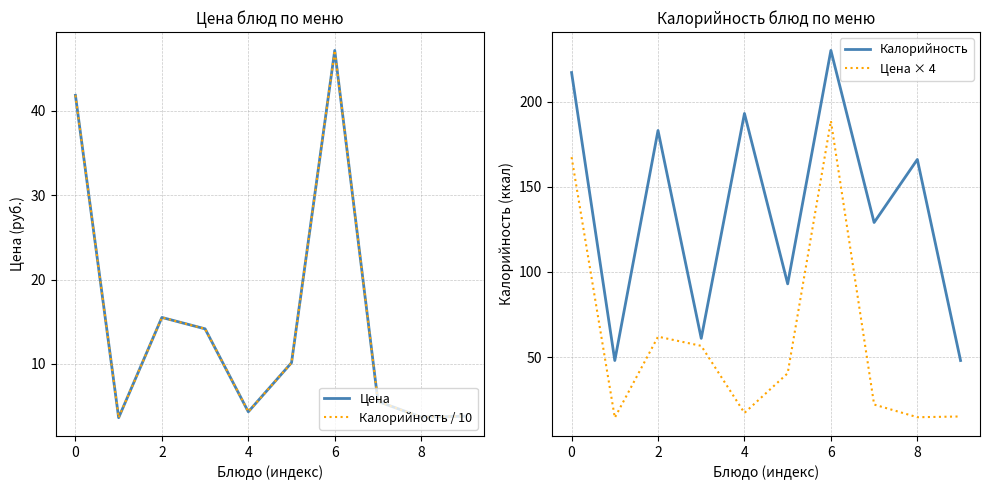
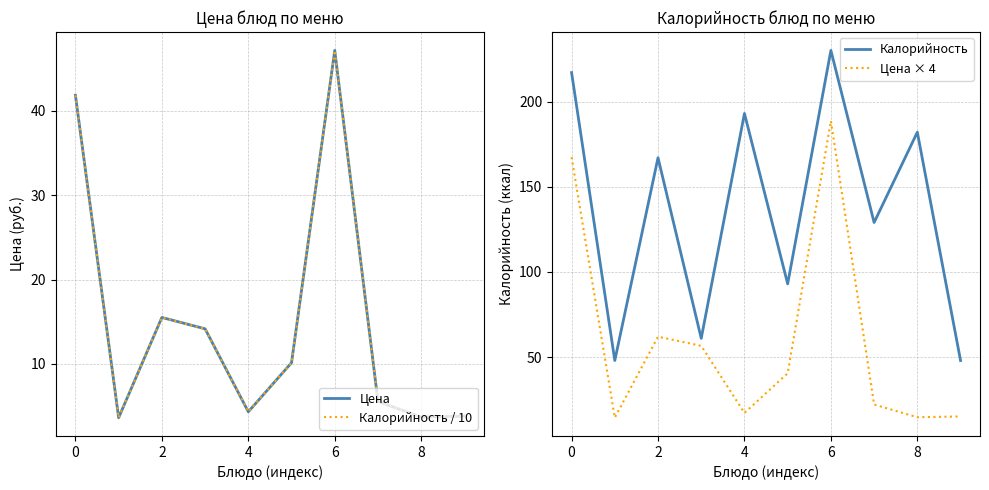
  {
    "Цена блюд по меню": {
      "0": 42,
      "2": 16,
      "4": 4,
      "6": 47
    },
    "Калорийность блюд по меню": {
      "Калорийность": {
        "0": 217,
-       "2": 183,
+       "2": 167,
        "4": 193,
        "6": 230,
-       "8": 166
+       "8": 182
      },
      "Цена × 4": {
        "0": 167,
        "2": 62,
        "4": 17,
        "6": 189,
        "8": 15
      }
    }
  }
